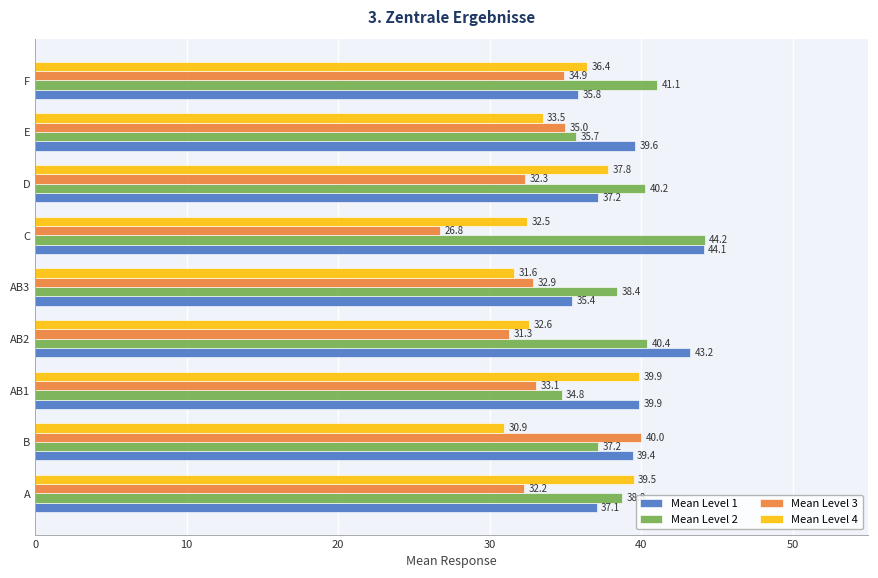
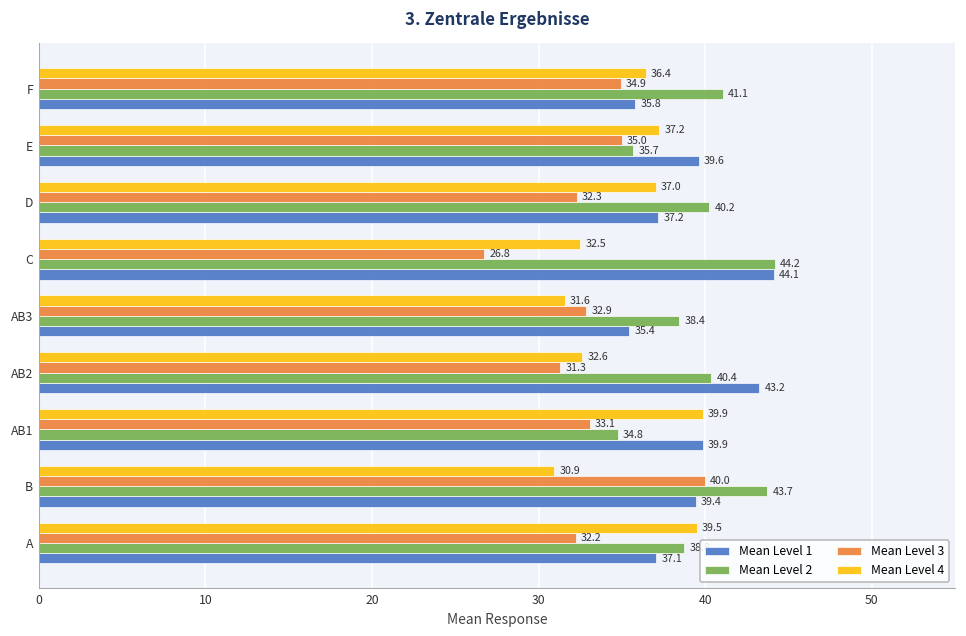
  {
    "Mean Level 1": {
      "F": 35.8,
      "E": 39.6,
      "D": 37.2,
      "C": 44.1,
      "AB3": 35.4,
      "AB2": 43.2,
      "AB1": 39.9,
      "B": 39.4,
      "A": 37.1
    },
    "Mean Level 2": {
      "F": 41.1,
      "E": 35.7,
      "D": 40.2,
      "C": 44.2,
      "AB3": 38.4,
      "AB2": 40.4,
      "AB1": 34.8,
-     "B": 37.2
+     "B": 43.7
    },
    "Mean Level 3": {
      "F": 34.9,
      "E": 35.0,
      "D": 32.3,
      "C": 26.8,
      "AB3": 32.9,
      "AB2": 31.3,
      "AB1": 33.1,
      "B": 40.0,
      "A": 32.2
    },
    "Mean Level 4": {
      "F": 36.4,
-     "E": 33.5,
-     "D": 37.8,
+     "E": 37.2,
+     "D": 37.0,
      "C": 32.5,
      "AB3": 31.6,
      "AB2": 32.6,
      "AB1": 39.9,
      "B": 30.9,
      "A": 39.5
    }
  }
